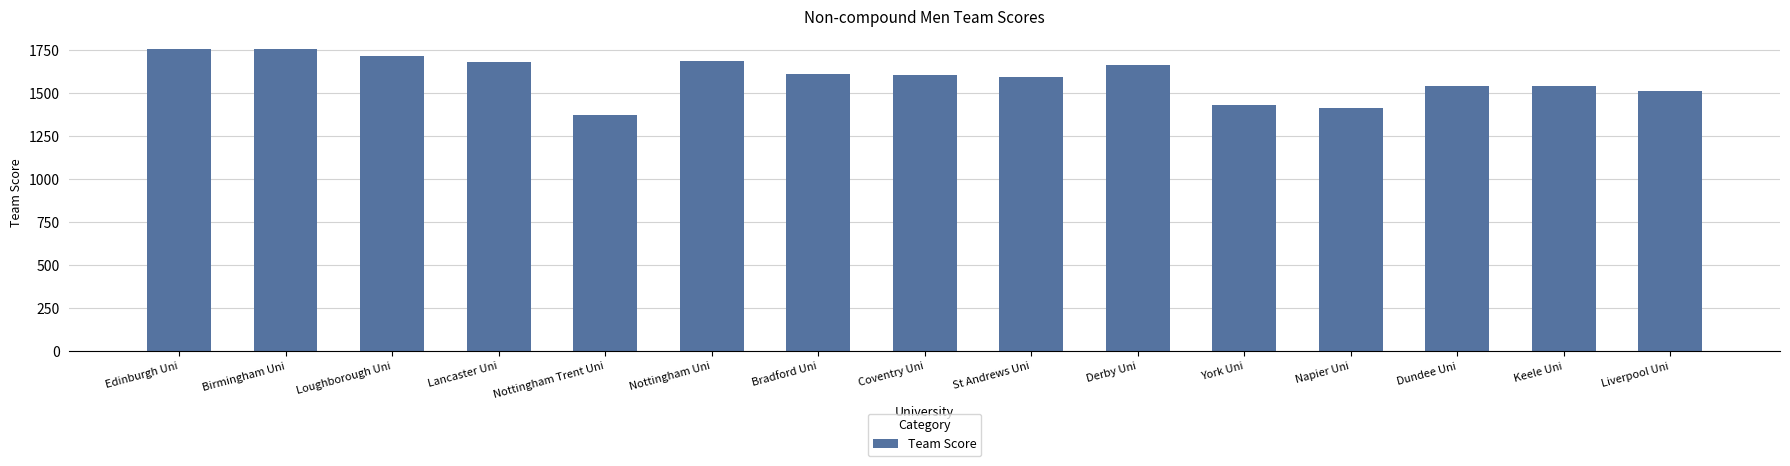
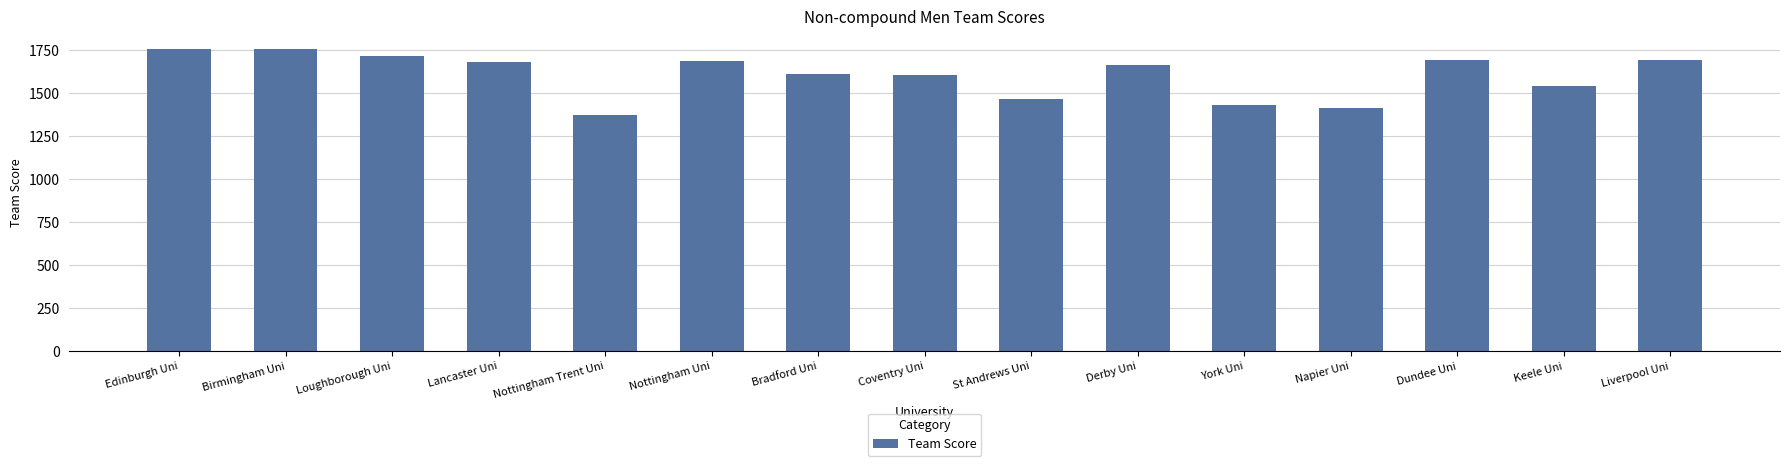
  {
    "Edinburgh Uni": 1760,
    "Birmingham Uni": 1750,
    "Loughborough Uni": 1710,
    "Lancaster Uni": 1680,
    "Nottingham Trent Uni": 1370,
    "Nottingham Uni": 1690,
    "Bradford Uni": 1610,
    "Coventry Uni": 1600,
-   "St Andrews Uni": 1590,
+   "St Andrews Uni": 1460,
    "Derby Uni": 1660,
    "York Uni": 1430,
    "Napier Uni": 1410,
-   "Dundee Uni": 1540,
+   "Dundee Uni": 1690,
    "Keele Uni": 1540,
-   "Liverpool Uni": 1510
+   "Liverpool Uni": 1690
  }
